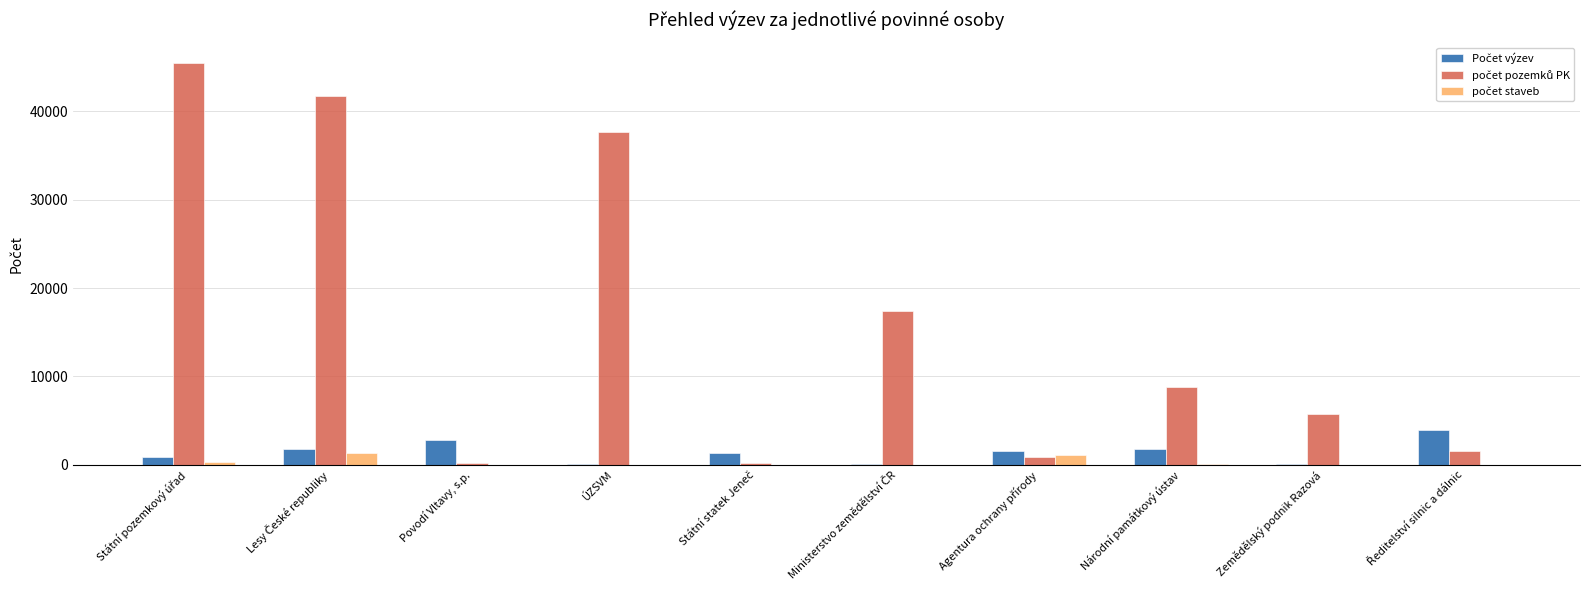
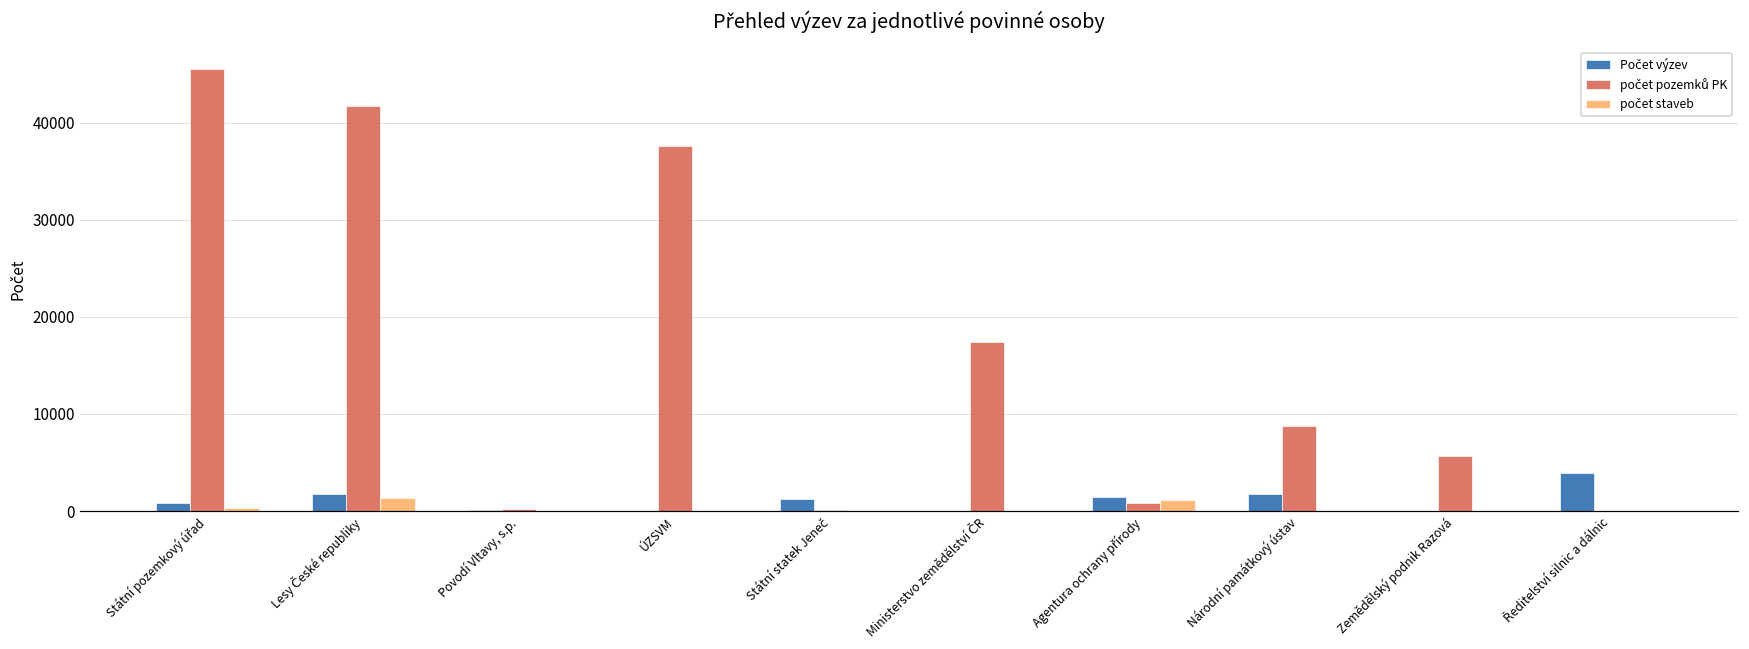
  {
    "Počet výzev": {
      "Státní pozemkový úřad": 1000,
      "Lesy České republiky": 2000,
-     "Povodí Vltavy, s.p.": 3000,
+     "Povodí Vltavy, s.p.": 0,
      "Státní statek Jeneč": 1000,
      "Agentura ochrany přírody": 1000,
      "Národní památkový ústav": 2000,
      "Ředitelství silnic a dálnic": 4000
    },
    "počet pozemků PK": {
      "Státní pozemkový úřad": 46000,
      "Lesy České republiky": 42000,
      "ÚZSVM": 38000,
      "Ministerstvo zemědělství ČR": 17000,
      "Agentura ochrany přírody": 1000,
      "Národní památkový ústav": 9000,
      "Zemědělský podnik Razová": 6000,
-     "Ředitelství silnic a dálnic": 2000
+     "Ředitelství silnic a dálnic": 0
    },
    "počet staveb": {
      "Státní pozemkový úřad": 0,
      "Lesy České republiky": 1000,
      "Povodí Vltavy, s.p.": 0,
      "ÚZSVM": 0,
      "Ministerstvo zemědělství ČR": 0,
      "Agentura ochrany přírody": 1000,
      "Zemědělský podnik Razová": 0,
      "Ředitelství silnic a dálnic": 0
    }
  }
